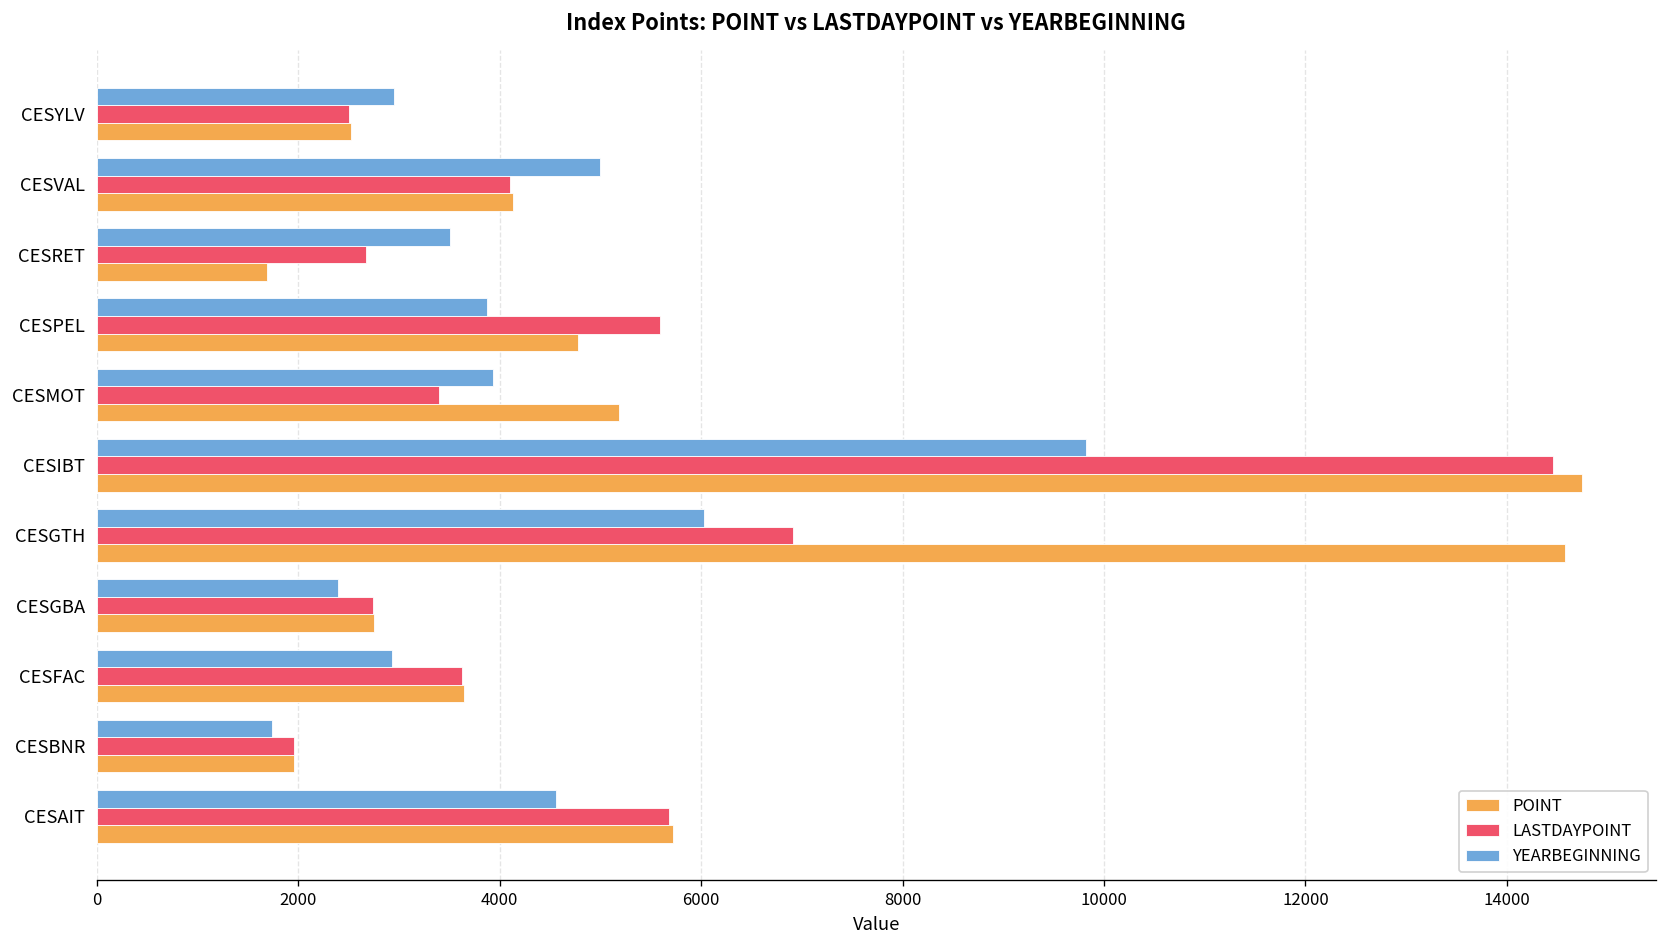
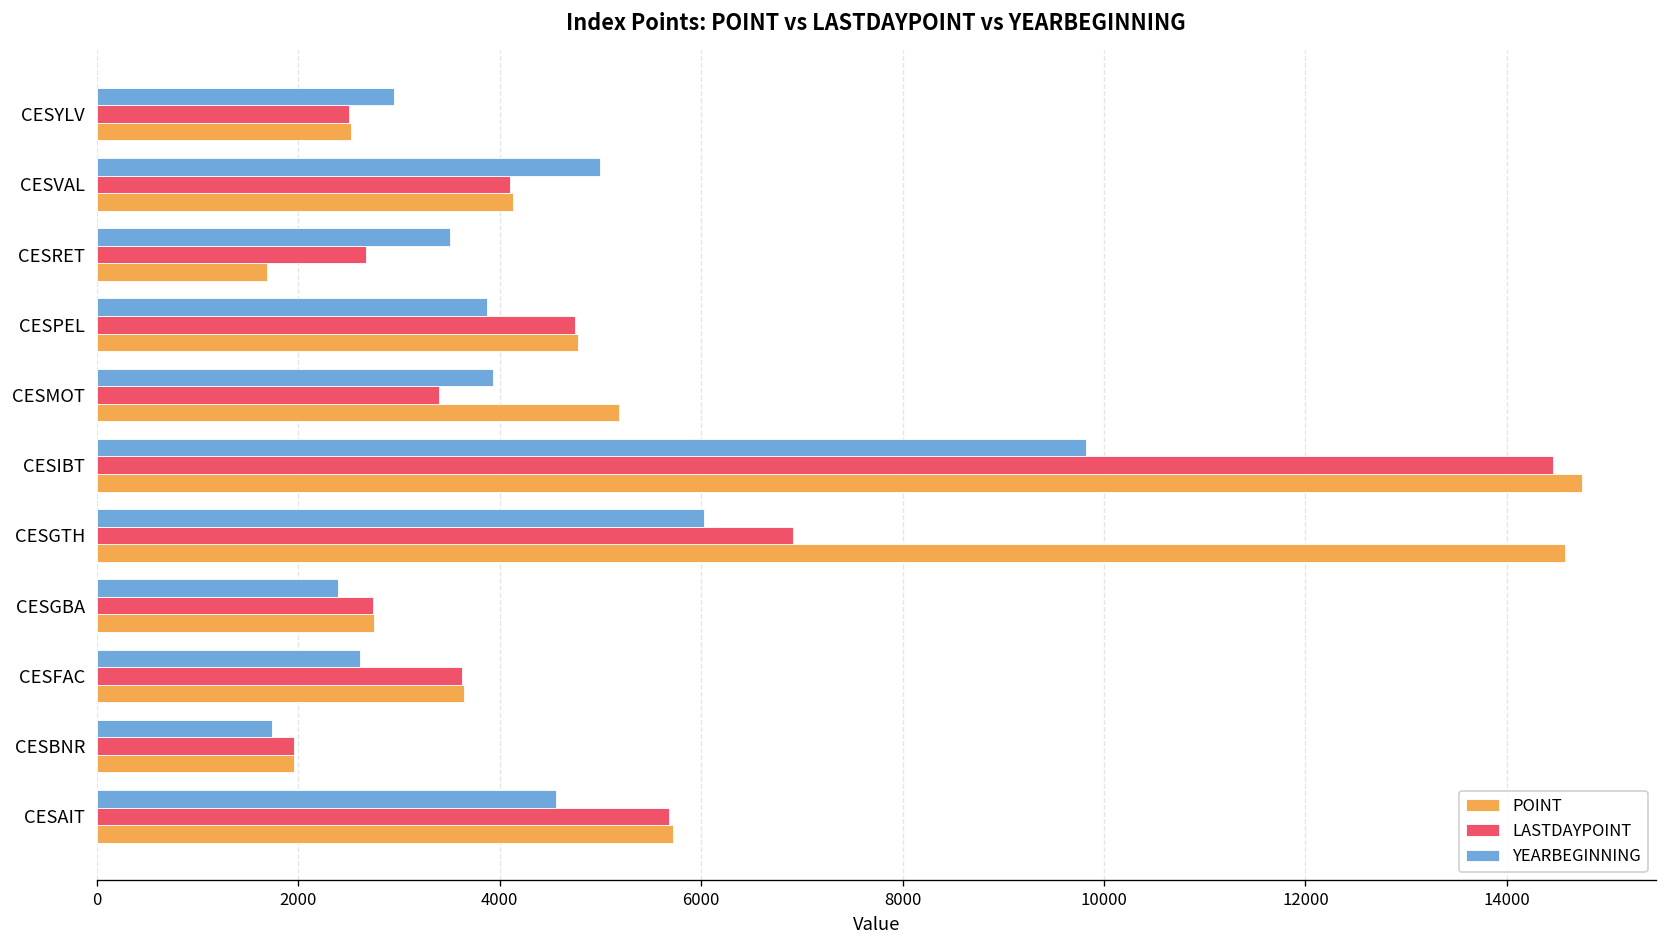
  {
    "POINT": {
      "CESYLV": 2500,
      "CESVAL": 4100,
      "CESRET": 1700,
      "CESPEL": 4800,
      "CESMOT": 5200,
      "CESIBT": 14700,
      "CESGTH": 14600,
      "CESGBA": 2800,
      "CESFAC": 3700,
      "CESBNR": 2000,
      "CESAIT": 5700
    },
    "LASTDAYPOINT": {
      "CESYLV": 2500,
      "CESVAL": 4100,
      "CESRET": 2700,
-     "CESPEL": 5600,
+     "CESPEL": 4700,
      "CESMOT": 3400,
      "CESIBT": 14500,
      "CESGTH": 6900,
      "CESGBA": 2700,
      "CESFAC": 3600,
      "CESBNR": 2000,
      "CESAIT": 5700
    },
    "YEARBEGINNING": {
      "CESYLV": 3000,
      "CESVAL": 5000,
      "CESRET": 3500,
      "CESPEL": 3900,
      "CESMOT": 3900,
      "CESIBT": 9800,
      "CESGTH": 6000,
      "CESGBA": 2400,
-     "CESFAC": 2900,
+     "CESFAC": 2600,
      "CESBNR": 1700,
      "CESAIT": 4600
    }
  }
